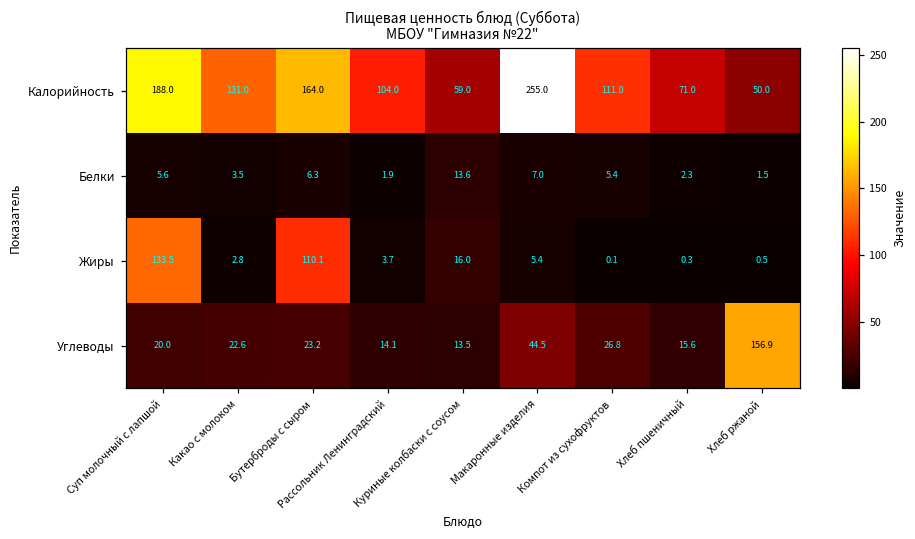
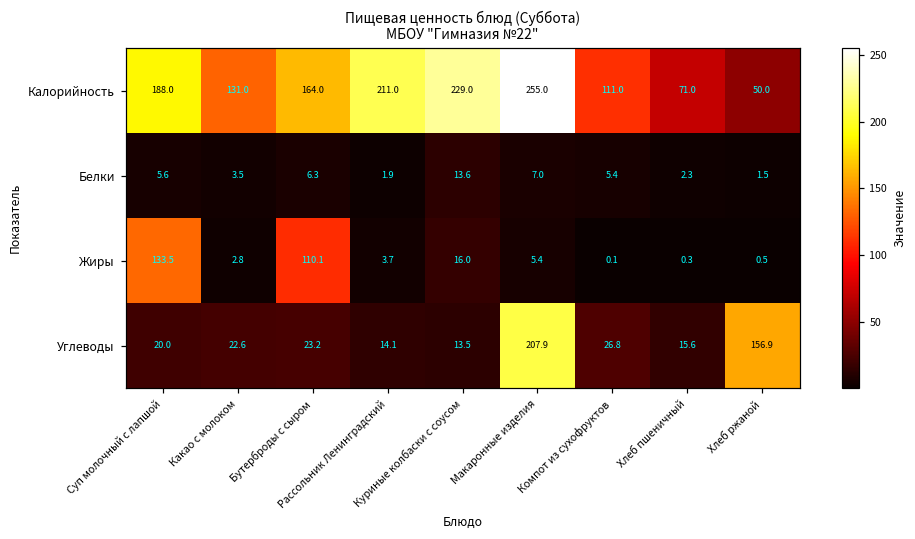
  {
    "Калорийность": {
      "Суп молочный с лапшой": 188.0,
      "Какао с молоком": 131.0,
      "Бутерброды с сыром": 164.0,
-     "Рассольник Ленинградский": 104.0,
-     "Куриные колбаски с соусом": 59.0,
+     "Рассольник Ленинградский": 211.0,
+     "Куриные колбаски с соусом": 229.0,
      "Макаронные изделия": 255.0,
      "Компот из сухофруктов": 111.0,
      "Хлеб пшеничный": 71.0,
      "Хлеб ржаной": 50.0
    },
    "Белки": {
      "Суп молочный с лапшой": 5.6,
      "Какао с молоком": 3.5,
      "Бутерброды с сыром": 6.3,
      "Рассольник Ленинградский": 1.9,
      "Куриные колбаски с соусом": 13.6,
      "Макаронные изделия": 7.0,
      "Компот из сухофруктов": 5.4,
      "Хлеб пшеничный": 2.3,
      "Хлеб ржаной": 1.5
    },
    "Жиры": {
      "Суп молочный с лапшой": 133.5,
      "Какао с молоком": 2.8,
      "Бутерброды с сыром": 110.1,
      "Рассольник Ленинградский": 3.7,
      "Куриные колбаски с соусом": 16.0,
      "Макаронные изделия": 5.4,
      "Компот из сухофруктов": 0.1,
      "Хлеб пшеничный": 0.3,
      "Хлеб ржаной": 0.5
    },
    "Углеводы": {
      "Суп молочный с лапшой": 20.0,
      "Какао с молоком": 22.6,
      "Бутерброды с сыром": 23.2,
      "Рассольник Ленинградский": 14.1,
      "Куриные колбаски с соусом": 13.5,
-     "Макаронные изделия": 44.5,
+     "Макаронные изделия": 207.9,
      "Компот из сухофруктов": 26.8,
      "Хлеб пшеничный": 15.6,
      "Хлеб ржаной": 156.9
    }
  }
